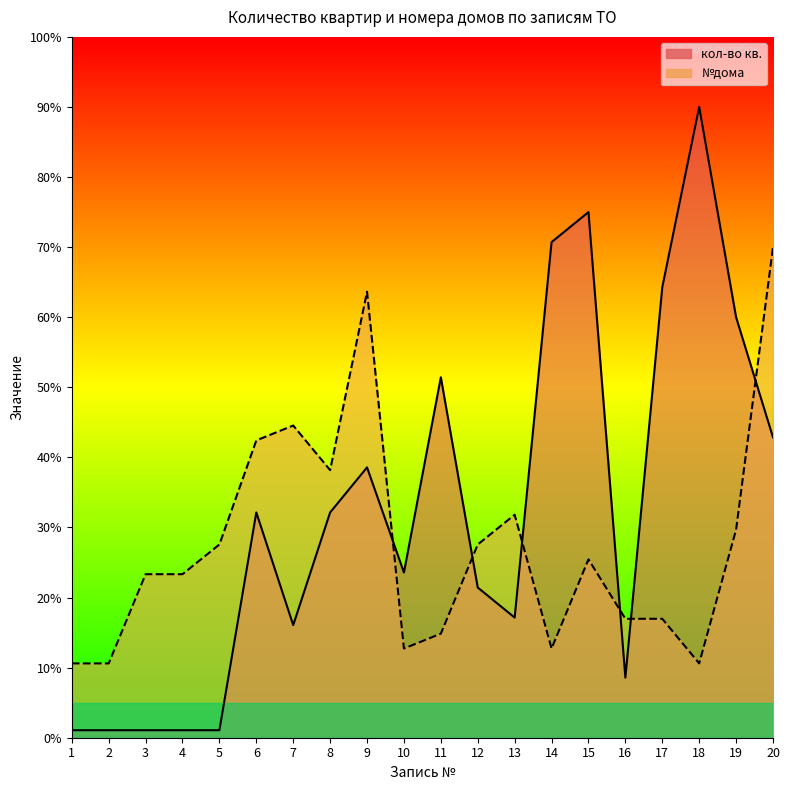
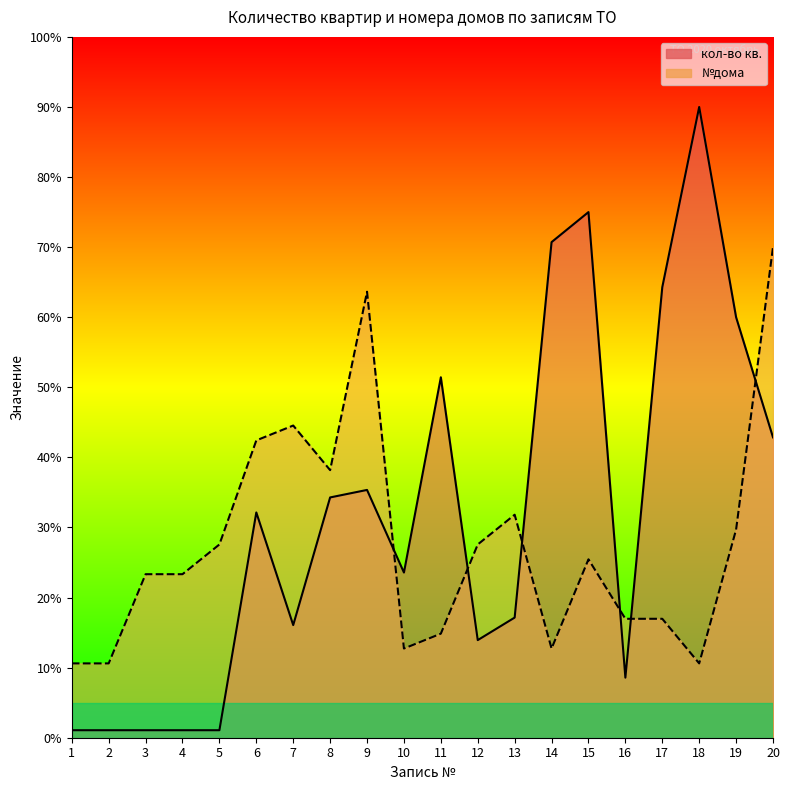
  {
    "кол-во кв.": {
      "6": "32%",
      "7": "16%",
-     "8": "32%",
-     "9": "39%",
+     "8": "34%",
+     "9": "35%",
      "10": "24%",
      "11": "51%",
-     "12": "21%",
+     "12": "14%",
      "13": "17%",
      "14": "71%",
      "15": "75%",
      "16": "9%",
      "17": "64%",
      "18": "90%",
      "19": "60%",
      "20": "43%"
    },
    "№дома": {
      "1": "11%",
      "2": "11%",
      "3": "23%",
      "4": "23%",
      "5": "28%",
      "6": "42%",
      "7": "45%",
      "8": "38%",
      "9": "64%",
      "10": "13%",
      "11": "15%",
      "12": "28%",
      "13": "32%",
      "14": "13%",
      "15": "25%",
      "16": "17%",
      "17": "17%",
      "18": "11%",
      "19": "30%",
      "20": "70%"
    }
  }
